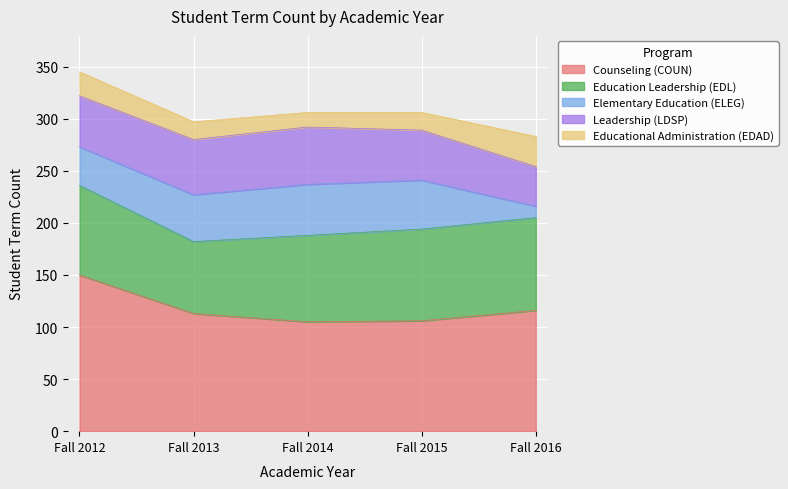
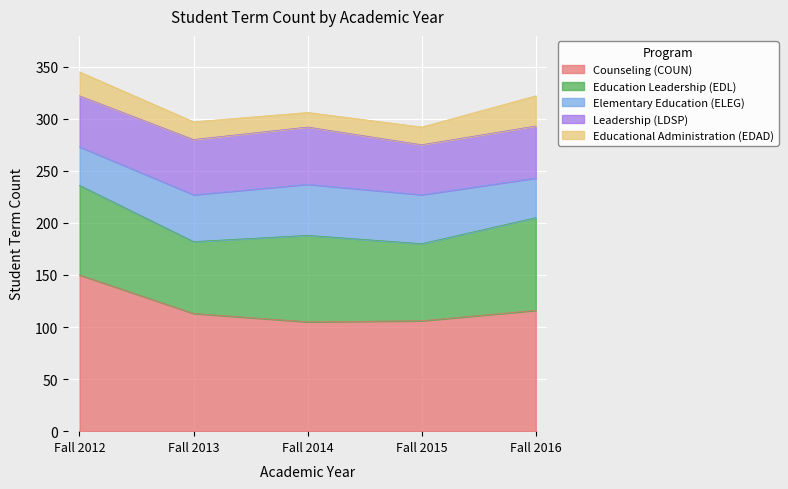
  {
    "Counseling (COUN)": {
      "Fall 2012": 150,
      "Fall 2013": 113,
      "Fall 2014": 105,
      "Fall 2015": 106,
      "Fall 2016": 116
    },
    "Education Leadership (EDL)": {
      "Fall 2012": 86,
      "Fall 2013": 69,
      "Fall 2014": 83,
-     "Fall 2015": 88,
+     "Fall 2015": 74,
      "Fall 2016": 89
    },
    "Elementary Education (ELEG)": {
      "Fall 2012": 37,
      "Fall 2013": 45,
      "Fall 2014": 49,
      "Fall 2015": 47,
-     "Fall 2016": 11
+     "Fall 2016": 38
    },
    "Leadership (LDSP)": {
      "Fall 2012": 49,
      "Fall 2013": 53,
      "Fall 2014": 55,
      "Fall 2015": 48,
-     "Fall 2016": 38
+     "Fall 2016": 50
    },
    "Educational Administration (EDAD)": {
      "Fall 2012": 23,
      "Fall 2013": 17,
      "Fall 2014": 14,
      "Fall 2015": 17,
      "Fall 2016": 29
    }
  }
